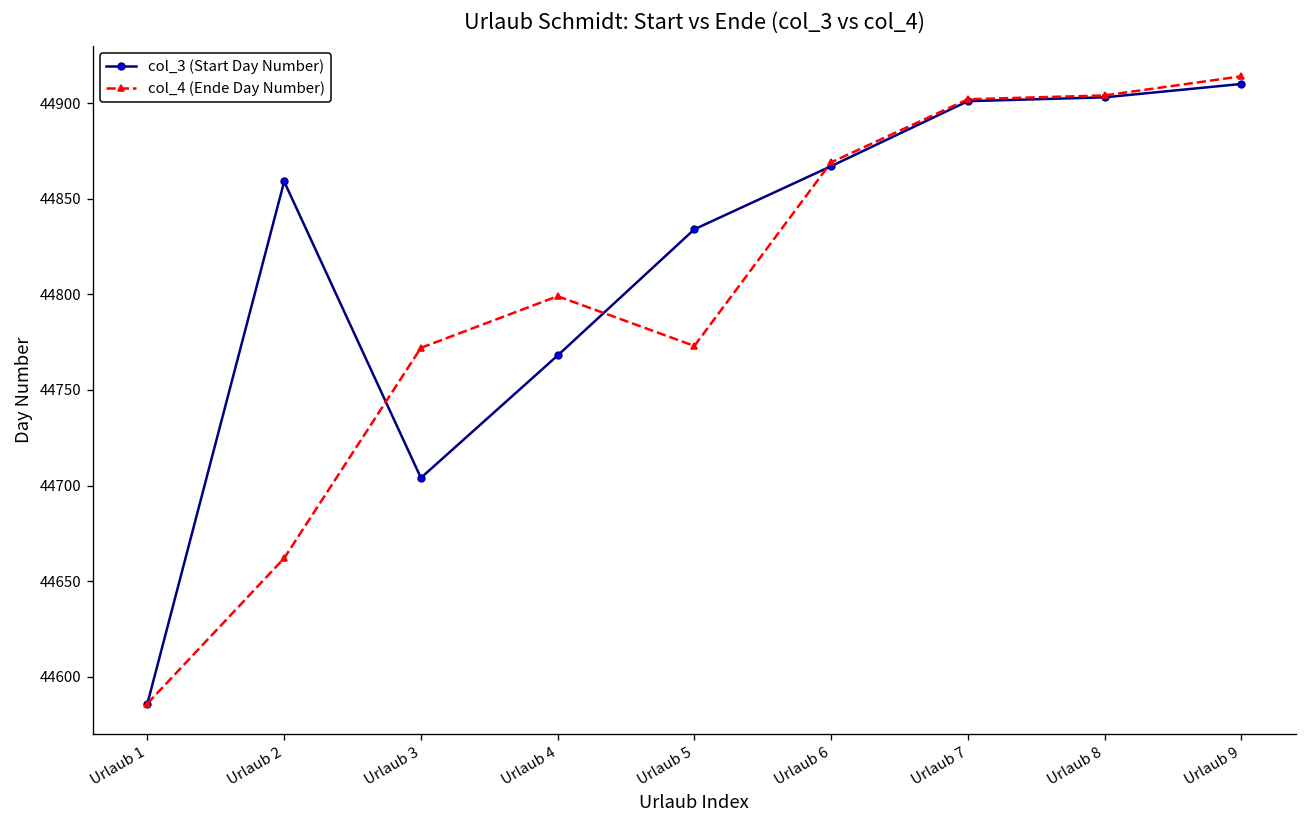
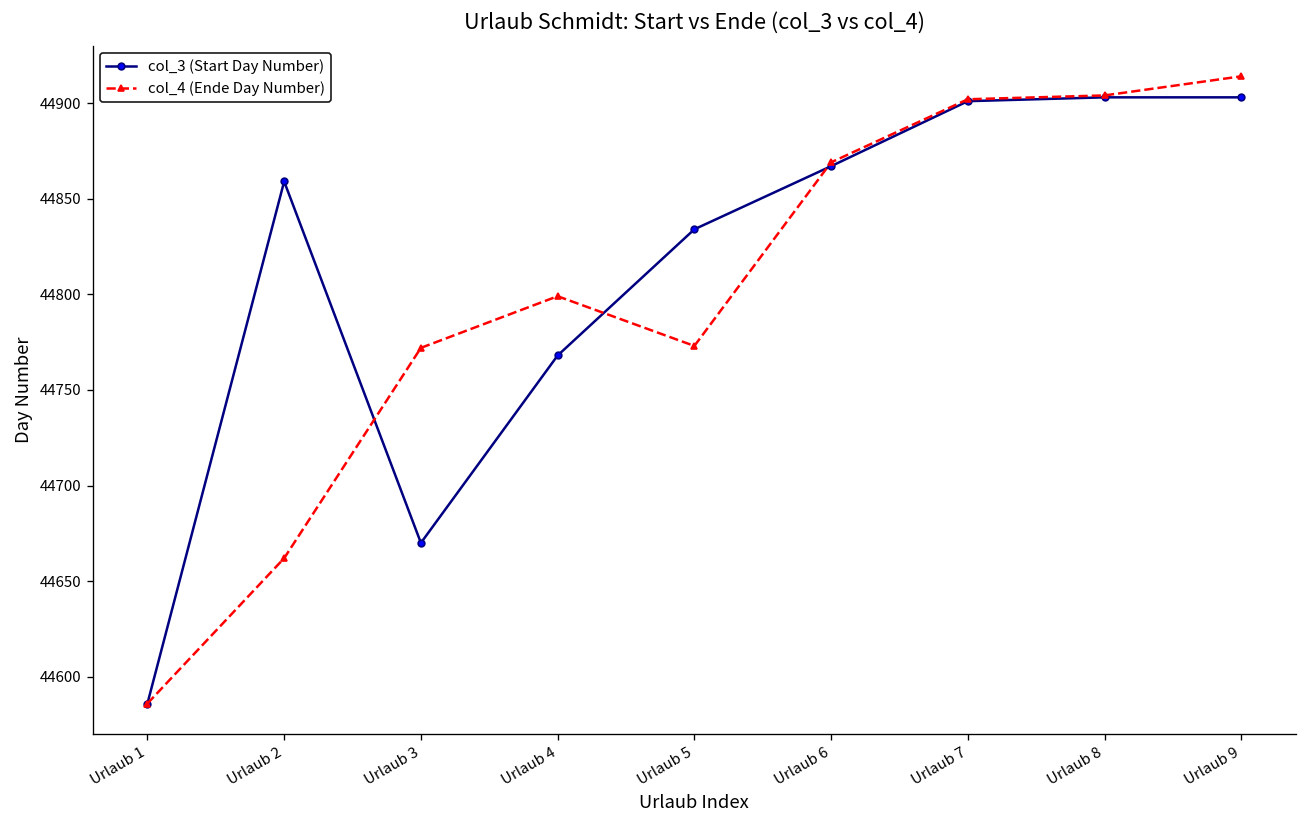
  {
    "col_3 (Start Day Number)": {
      "Urlaub 2": 44859,
-     "Urlaub 3": 44704,
+     "Urlaub 3": 44670,
      "Urlaub 4": 44768,
      "Urlaub 5": 44834,
      "Urlaub 6": 44867,
-     "Urlaub 9": 44910
+     "Urlaub 9": 44903
    },
    "col_4 (Ende Day Number)": {
      "Urlaub 2": 44662,
      "Urlaub 3": 44772,
      "Urlaub 4": 44799,
      "Urlaub 5": 44773,
      "Urlaub 6": 44869,
      "Urlaub 9": 44914
    }
  }
